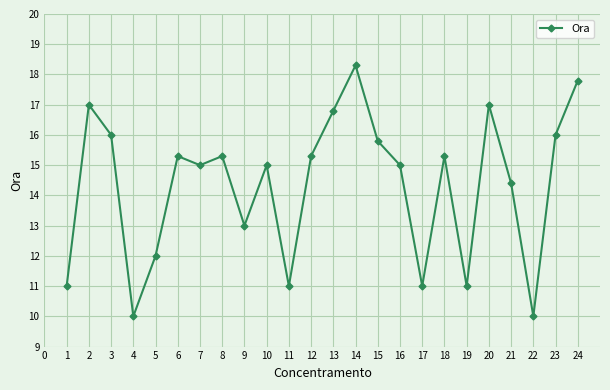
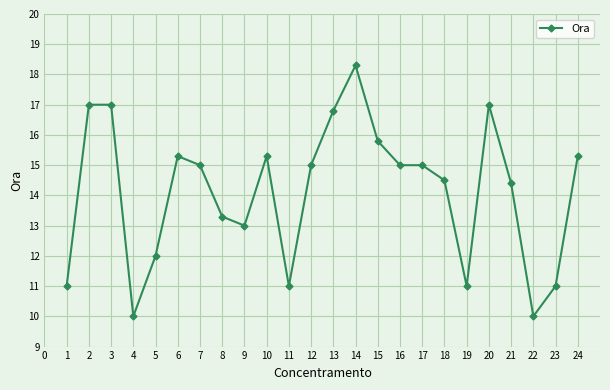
  {
    "1": 11.0,
    "2": 17.0,
-   "3": 16,
+   "3": 17,
    "4": 10.0,
    "5": 12.0,
    "6": 15.3,
    "7": 15.0,
-   "8": 15.3,
+   "8": 13.3,
    "9": 13.0,
-   "10": 15.0,
+   "10": 15.3,
    "11": 11.0,
-   "12": 15.3,
+   "12": 15.0,
    "13": 16.8,
    "14": 18.3,
    "15": 15.8,
    "16": 15.0,
-   "17": 11,
-   "18": 15.3,
+   "17": 15,
+   "18": 14.5,
    "19": 11.0,
    "20": 17.0,
    "21": 14.4,
    "22": 10.0,
-   "23": 16,
-   "24": 17.8
+   "23": 11,
+   "24": 15.3
  }
